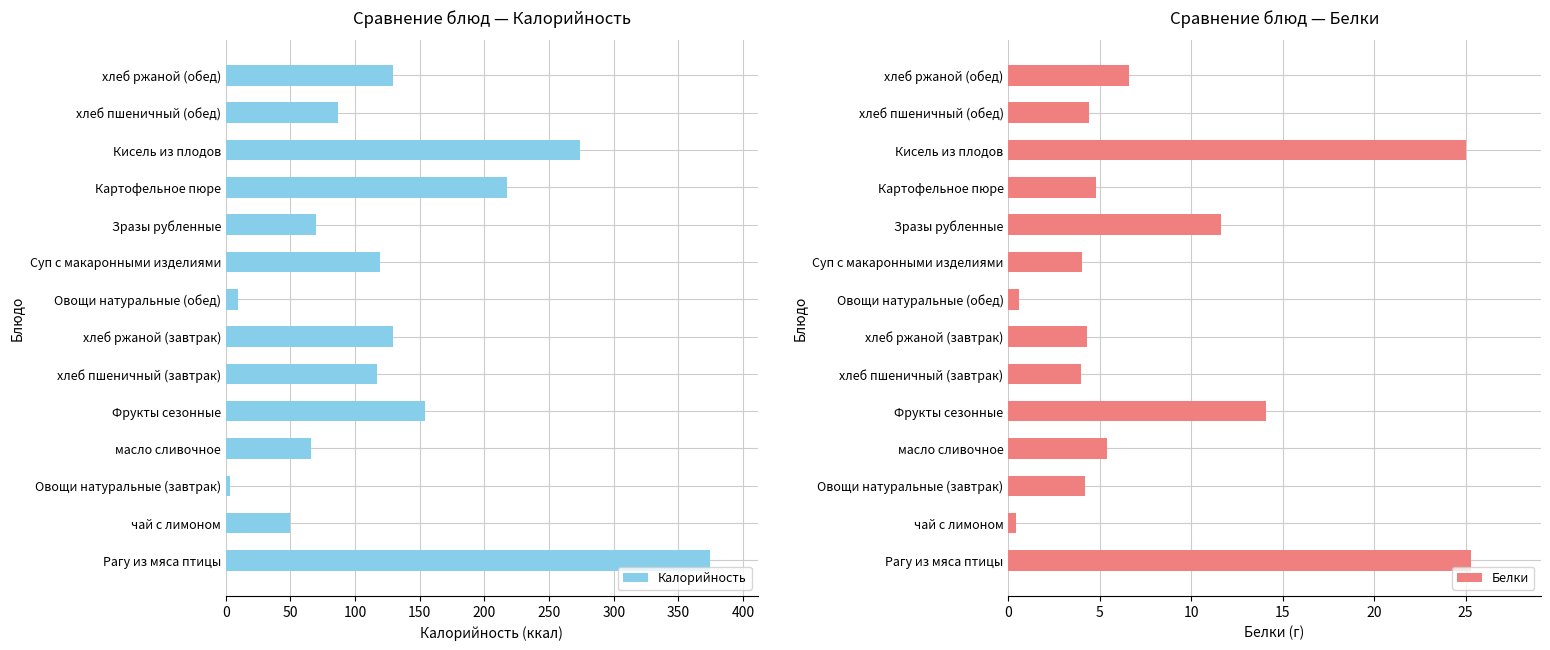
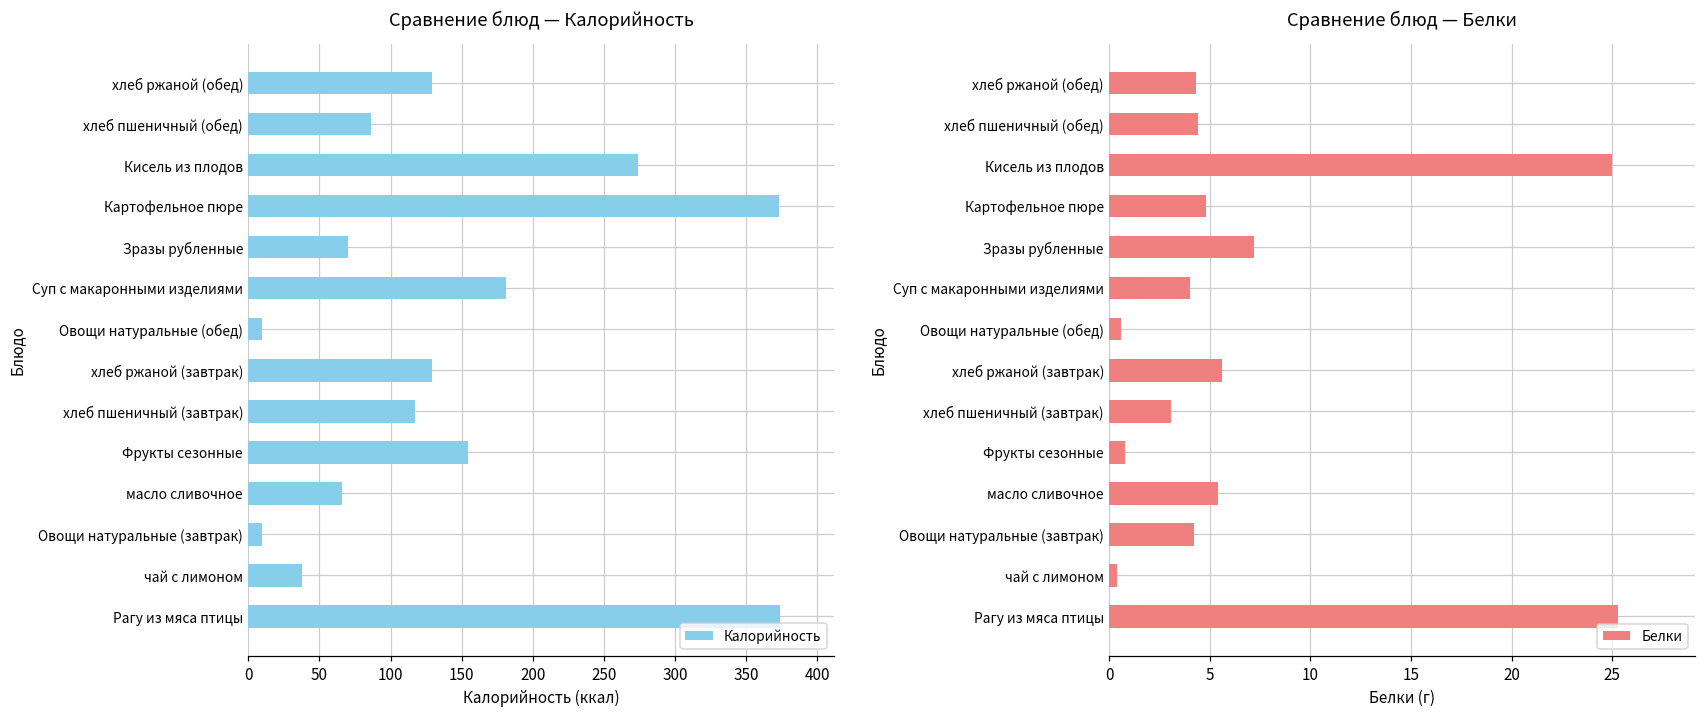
  {
    "Сравнение блюд — Калорийность": {
      "хлеб ржаной (обед)": 129,
      "хлеб пшеничный (обед)": 87,
      "Кисель из плодов": 274,
-     "Картофельное пюре": 218,
+     "Картофельное пюре": 373,
      "Зразы рубленные": 70,
-     "Суп с макаронными изделиями": 119,
+     "Суп с макаронными изделиями": 181,
      "Овощи натуральные (обед)": 10,
      "хлеб ржаной (завтрак)": 129,
      "хлеб пшеничный (завтрак)": 117,
      "Фрукты сезонные": 154,
      "масло сливочное": 66,
-     "Овощи натуральные (завтрак)": 3,
-     "чай с лимоном": 50,
+     "Овощи натуральные (завтрак)": 10,
+     "чай с лимоном": 38,
      "Рагу из мяса птицы": 374
    },
    "Сравнение блюд — Белки": {
-     "хлеб ржаной (обед)": 6.6,
+     "хлеб ржаной (обед)": 4.3,
      "хлеб пшеничный (обед)": 4.4,
      "Кисель из плодов": 25.0,
      "Картофельное пюре": 4.8,
-     "Зразы рубленные": 11.6,
+     "Зразы рубленные": 7.2,
      "Суп с макаронными изделиями": 4.0,
      "Овощи натуральные (обед)": 0.6,
-     "хлеб ржаной (завтрак)": 4.3,
-     "хлеб пшеничный (завтрак)": 4.0,
-     "Фрукты сезонные": 14.1,
+     "хлеб ржаной (завтрак)": 5.6,
+     "хлеб пшеничный (завтрак)": 3.1,
+     "Фрукты сезонные": 0.8,
      "масло сливочное": 5.4,
      "Овощи натуральные (завтрак)": 4.2,
      "чай с лимоном": 0.4,
      "Рагу из мяса птицы": 25.3
    }
  }
